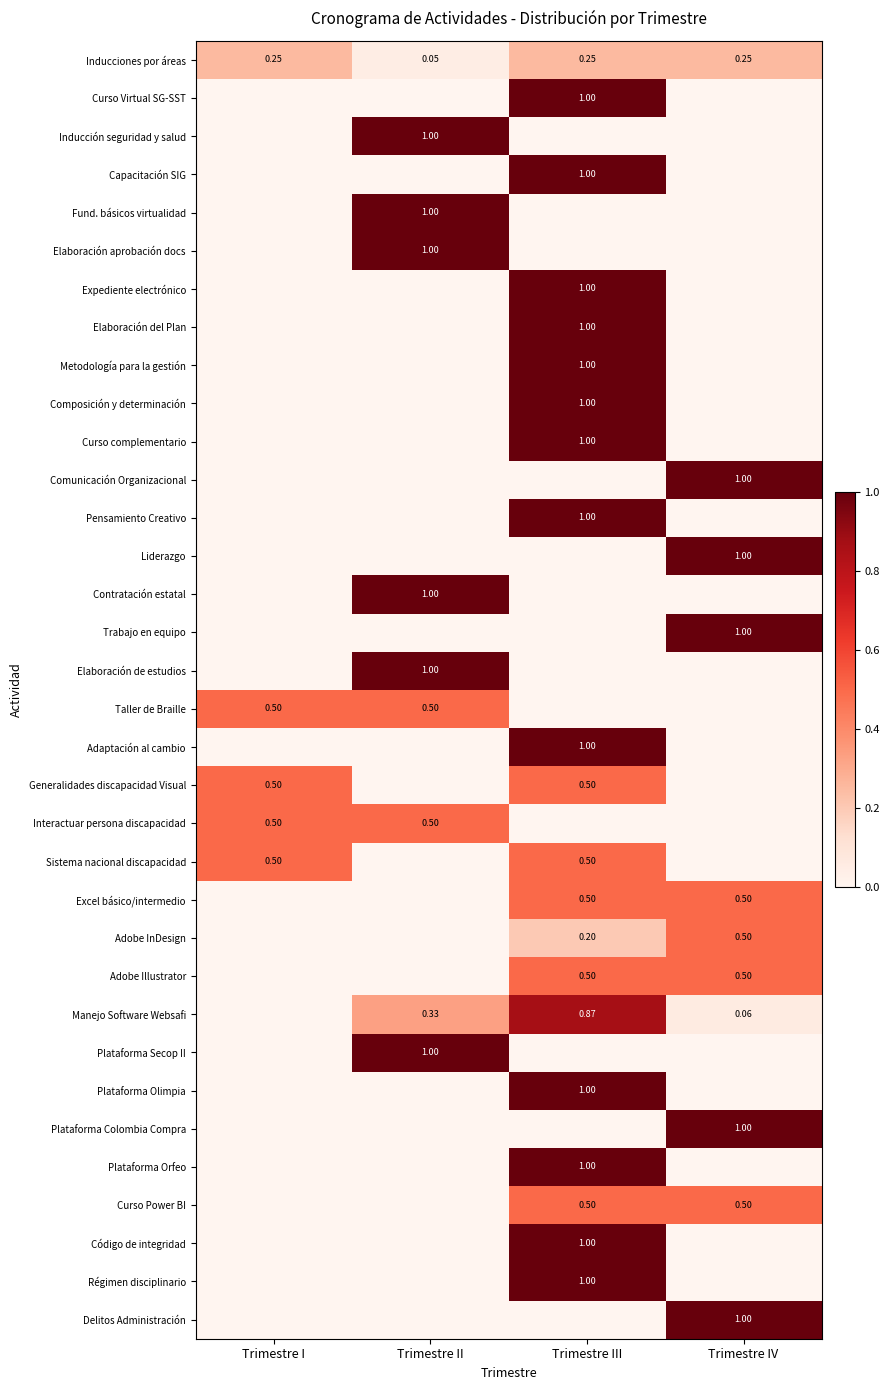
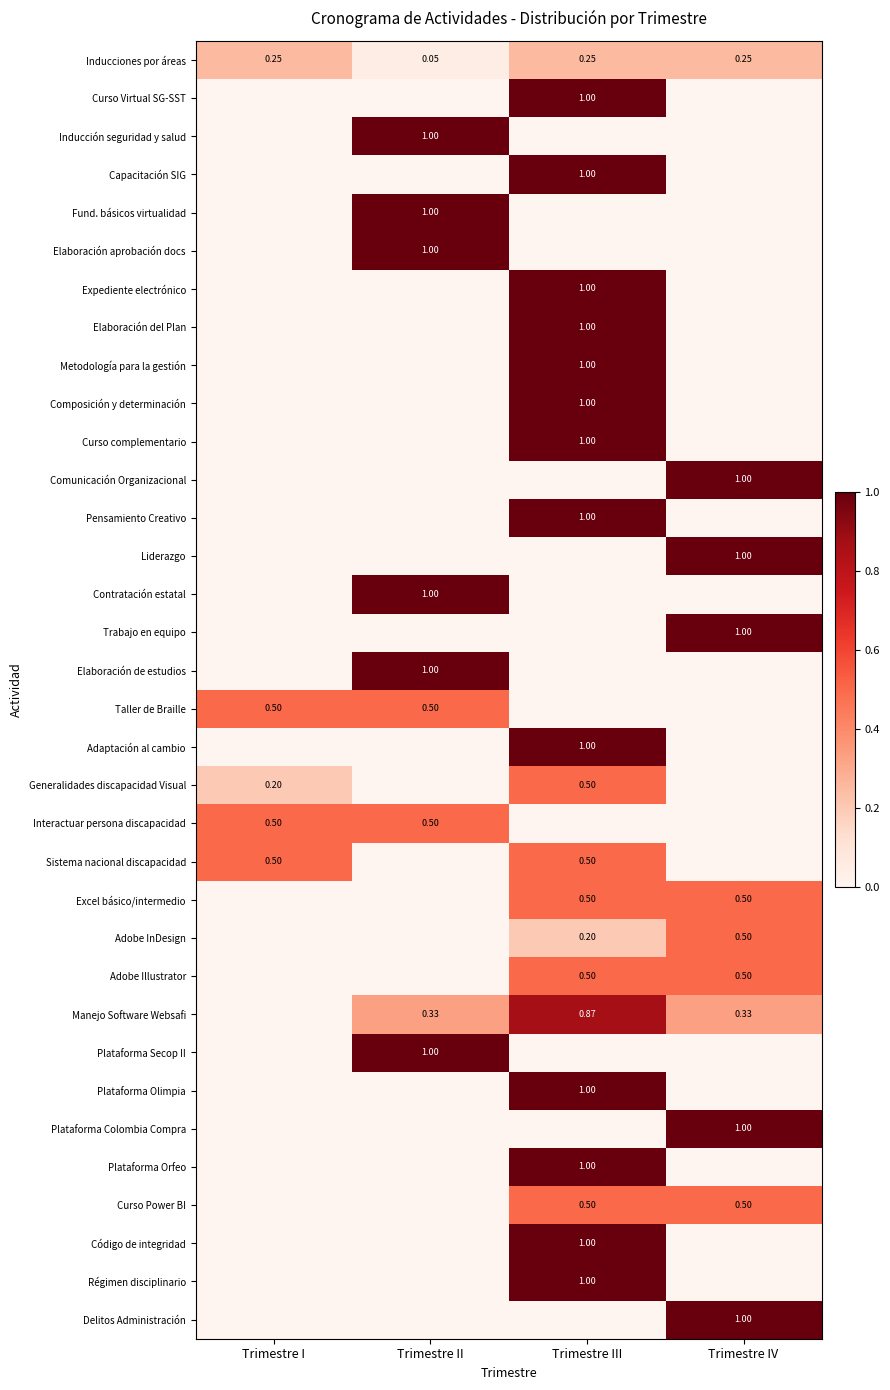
  {
    "Inducciones por áreas": {
      "Trimestre I": 0.25,
      "Trimestre II": 0.05,
      "Trimestre III": 0.25,
      "Trimestre IV": 0.25
    },
    "Curso Virtual SG-SST": {
      "Trimestre III": 1.00
    },
    "Inducción seguridad y salud": {
      "Trimestre II": 1.00
    },
    "Capacitación SIG": {
      "Trimestre III": 1.00
    },
    "Fund. básicos virtualidad": {
      "Trimestre II": 1.00
    },
    "Elaboración aprobación docs": {
      "Trimestre II": 1.00
    },
    "Expediente electrónico": {
      "Trimestre III": 1.00
    },
    "Elaboración del Plan": {
      "Trimestre III": 1.00
    },
    "Metodología para la gestión": {
      "Trimestre III": 1.00
    },
    "Composición y determinación": {
      "Trimestre III": 1.00
    },
    "Curso complementario": {
      "Trimestre III": 1.00
    },
    "Comunicación Organizacional": {
      "Trimestre IV": 1.00
    },
    "Pensamiento Creativo": {
      "Trimestre III": 1.00
    },
    "Liderazgo": {
      "Trimestre IV": 1.00
    },
    "Contratación estatal": {
      "Trimestre II": 1.00
    },
    "Trabajo en equipo": {
      "Trimestre IV": 1.00
    },
    "Elaboración de estudios": {
      "Trimestre II": 1.00
    },
    "Taller de Braille": {
      "Trimestre I": 0.50,
      "Trimestre II": 0.50
    },
    "Adaptación al cambio": {
      "Trimestre III": 1.00
    },
    "Generalidades discapacidad Visual": {
-     "Trimestre I": 0.50,
+     "Trimestre I": 0.20,
      "Trimestre III": 0.50
    },
    "Interactuar persona discapacidad": {
      "Trimestre I": 0.50,
      "Trimestre II": 0.50
    },
    "Sistema nacional discapacidad": {
      "Trimestre I": 0.50,
      "Trimestre III": 0.50
    },
    "Excel básico/intermedio": {
      "Trimestre III": 0.50,
      "Trimestre IV": 0.50
    },
    "Adobe InDesign": {
      "Trimestre III": 0.20,
      "Trimestre IV": 0.50
    },
    "Adobe Illustrator": {
      "Trimestre III": 0.50,
      "Trimestre IV": 0.50
    },
    "Manejo Software Websafi": {
      "Trimestre II": 0.33,
      "Trimestre III": 0.87,
-     "Trimestre IV": 0.06
+     "Trimestre IV": 0.33
    },
    "Plataforma Secop II": {
      "Trimestre II": 1.00
    },
    "Plataforma Olimpia": {
      "Trimestre III": 1.00
    },
    "Plataforma Colombia Compra": {
      "Trimestre IV": 1.00
    },
    "Plataforma Orfeo": {
      "Trimestre III": 1.00
    },
    "Curso Power BI": {
      "Trimestre III": 0.50,
      "Trimestre IV": 0.50
    },
    "Código de integridad": {
      "Trimestre III": 1.00
    },
    "Régimen disciplinario": {
      "Trimestre III": 1.00
    },
    "Delitos Administración": {
      "Trimestre IV": 1.00
    }
  }
